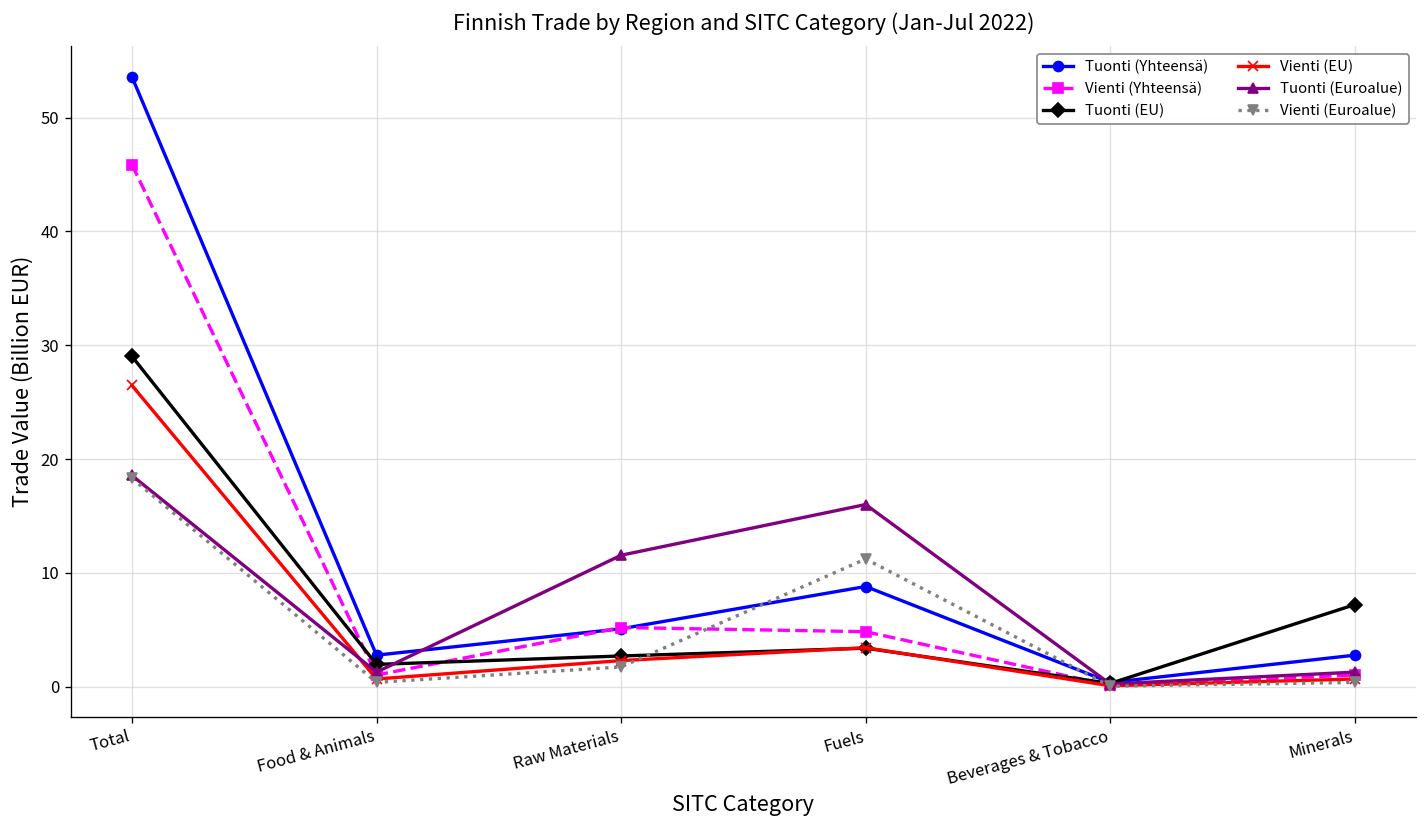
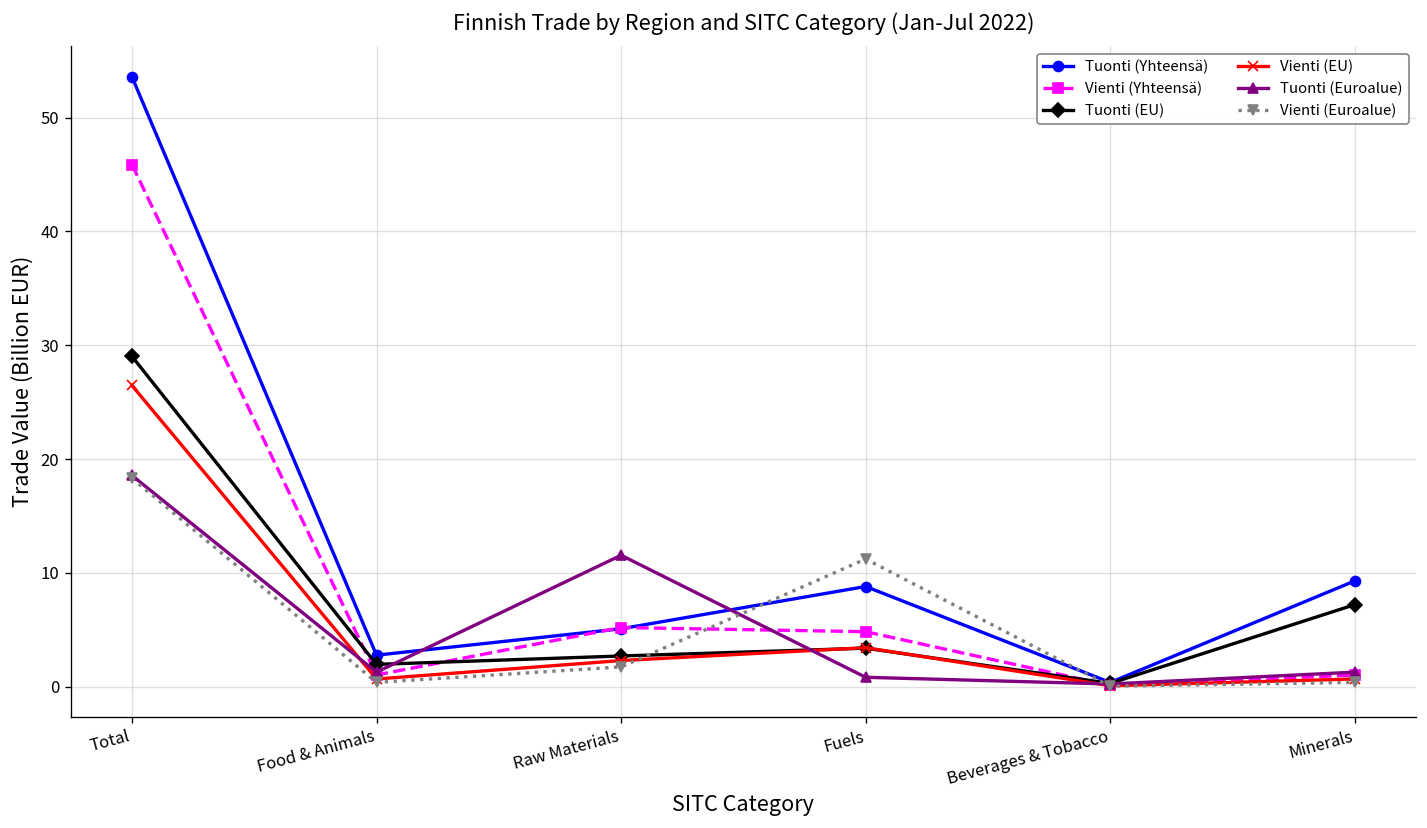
  {
    "Tuonti (Yhteensä)": {
      "Total": 54,
      "Food & Animals": 3,
      "Fuels": 9,
-     "Minerals": 3
+     "Minerals": 9
    },
    "Vienti (Yhteensä)": {
      "Total": 46,
      "Fuels": 5
    },
    "Tuonti (EU)": {
      "Total": 29,
      "Food & Animals": 2,
      "Raw Materials": 3,
      "Minerals": 7
    },
    "Vienti (EU)": {
      "Total": 26,
      "Food & Animals": 1,
      "Raw Materials": 2,
      "Minerals": 1
    },
    "Tuonti (Euroalue)": {
      "Raw Materials": 12,
-     "Fuels": 16
+     "Fuels": 1
    },
    "Vienti (Euroalue)": {
      "Food & Animals": 0,
      "Raw Materials": 2,
      "Fuels": 11,
      "Minerals": 0
    }
  }
